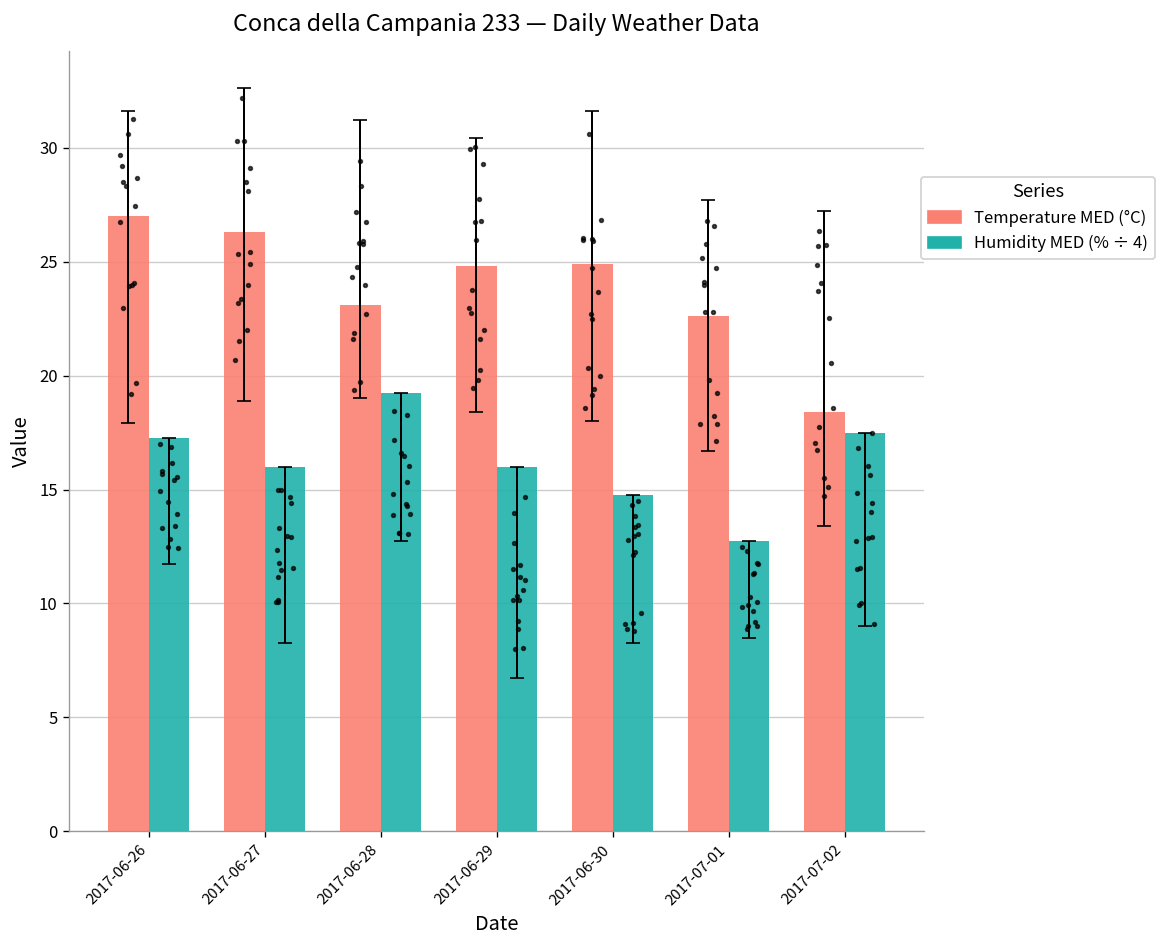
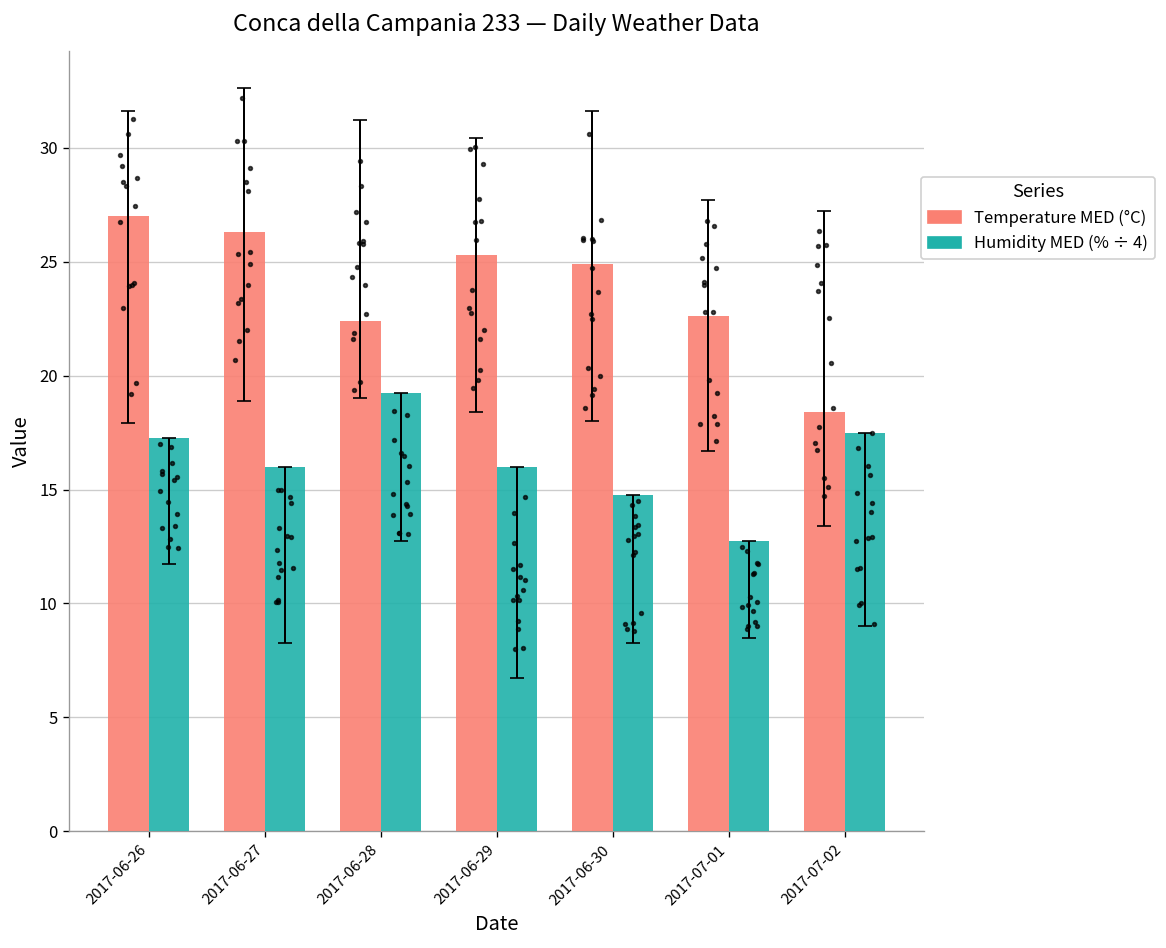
  {
    "Temperature MED (°C)": {
      "2017-06-26": 27.0,
      "2017-06-27": 26.3,
-     "2017-06-28": 23.1,
-     "2017-06-29": 24.8,
+     "2017-06-28": 22.4,
+     "2017-06-29": 25.3,
      "2017-06-30": 24.9,
      "2017-07-01": 22.6,
      "2017-07-02": 18.4
    },
    "Humidity MED (% ÷ 4)": {
      "2017-06-26": 17.3,
      "2017-06-27": 16.0,
      "2017-06-28": 19.3,
      "2017-06-29": 16.0,
      "2017-06-30": 14.8,
      "2017-07-01": 12.8,
      "2017-07-02": 17.5
    }
  }
